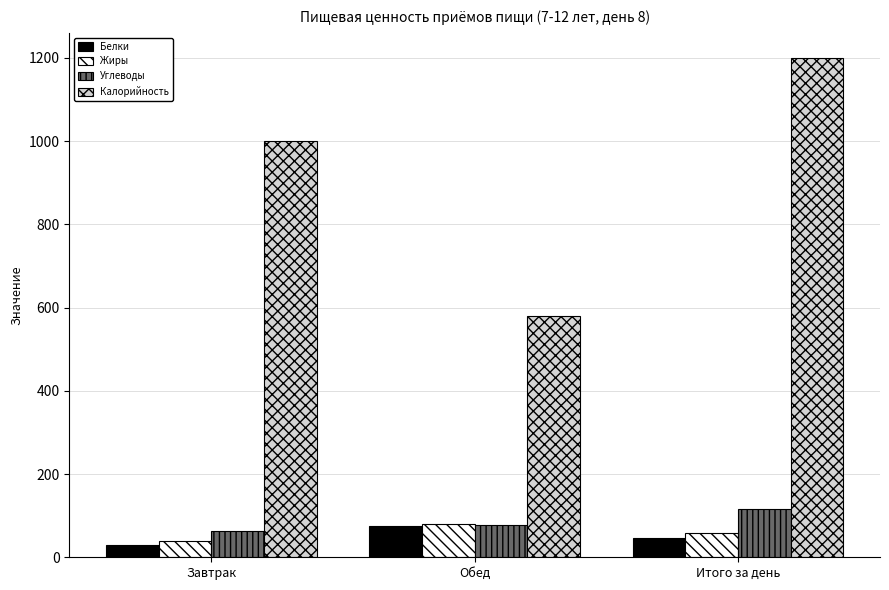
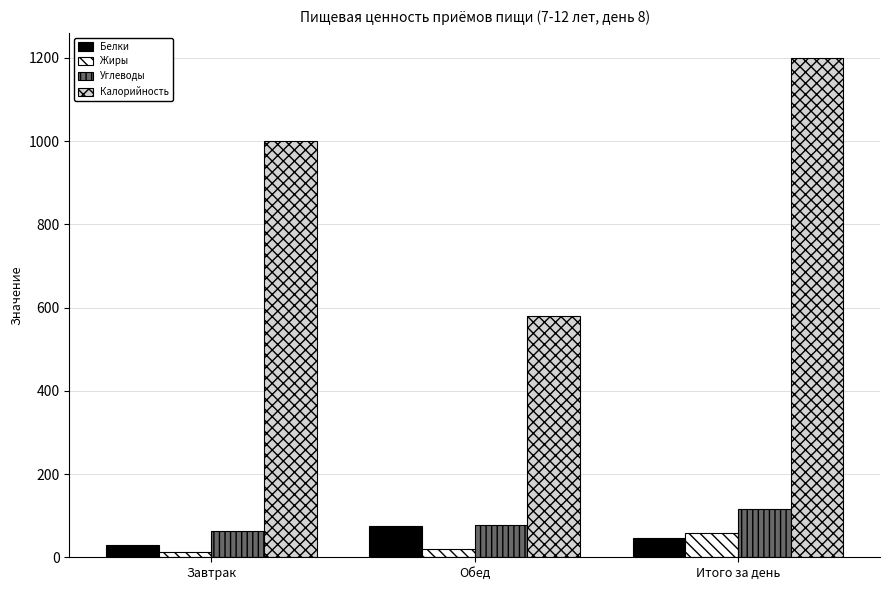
  {
    "Белки": {
      "Завтрак": 30,
      "Обед": 70,
      "Итого за день": 50
    },
    "Жиры": {
-     "Завтрак": 40,
-     "Обед": 80,
+     "Завтрак": 10,
+     "Обед": 20,
      "Итого за день": 60
    },
    "Углеводы": {
      "Завтрак": 60,
      "Обед": 80,
      "Итого за день": 120
    },
    "Калорийность": {
      "Завтрак": 1000,
      "Обед": 580,
      "Итого за день": 1200
    }
  }
